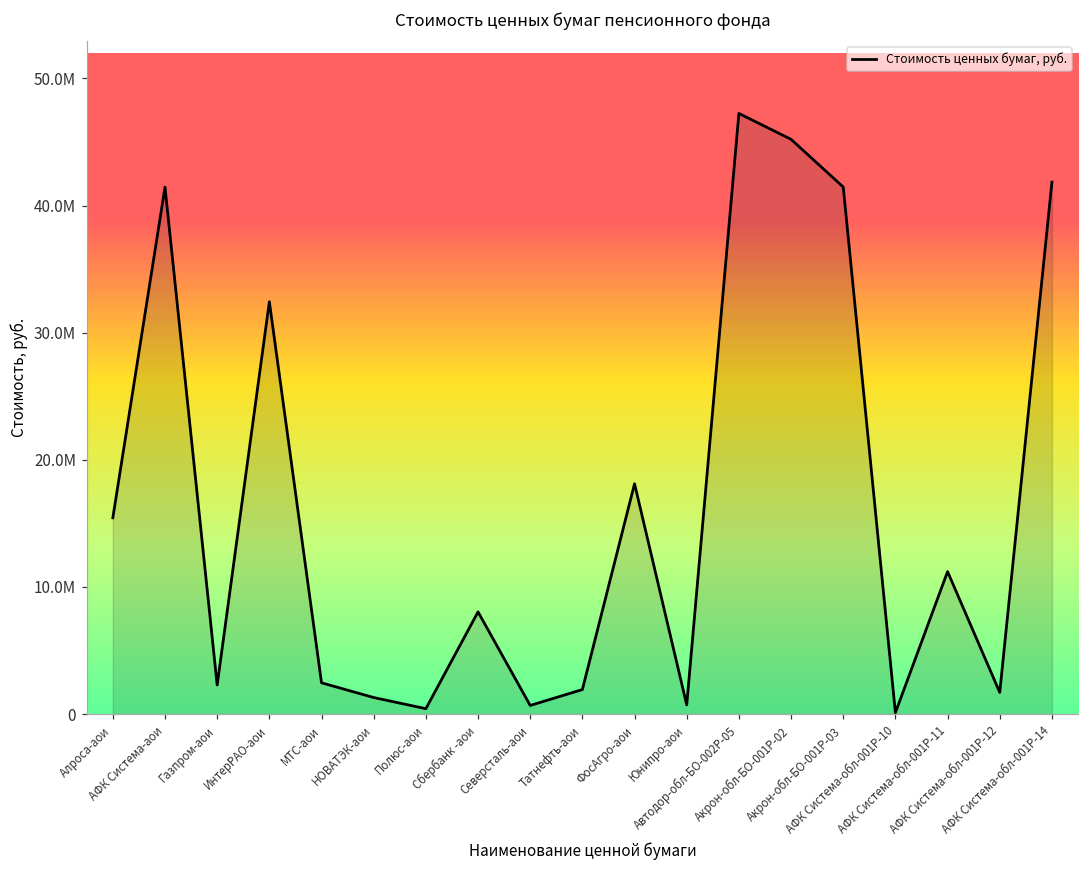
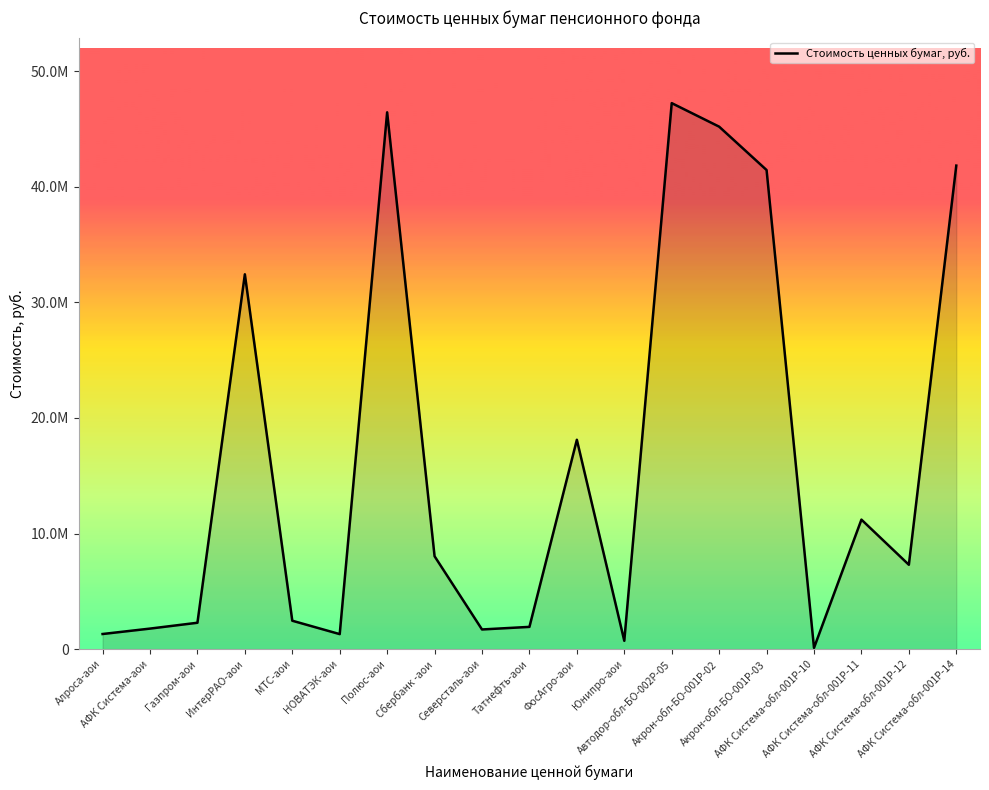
  {
-   "Алроса-аои": 15400000,
-   "АФК Система-аои": 41400000,
+   "Алроса-аои": 1300000,
+   "АФК Система-аои": 1800000,
    "Газпром-аои": 2300000,
    "ИнтерРАО-аои": 32400000,
    "МТС-аои": 2500000,
    "НОВАТЭК-аои": 1300000,
-   "Полюс-аои": 400000,
+   "Полюс-аои": 46400000,
    "Сбербанк -аои": 8000000,
-   "Северсталь-аои": 700000,
+   "Северсталь-аои": 1700000,
    "Татнефть-аои": 1900000,
    "ФосАгро-аои": 18100000,
    "Юнипро-аои": 700000,
    "Автодор-обл-БО-002P-05": 47200000,
    "Акрон-обл-БО-001P-02": 45200000,
    "Акрон-обл-БО-001P-03": 41500000,
    "АФК Система-обл-001P-10": 100000,
    "АФК Система-обл-001P-11": 11200000,
-   "АФК Система-обл-001P-12": 1700000,
+   "АФК Система-обл-001P-12": 7300000,
    "АФК Система-обл-001P-14": 41800000
  }
